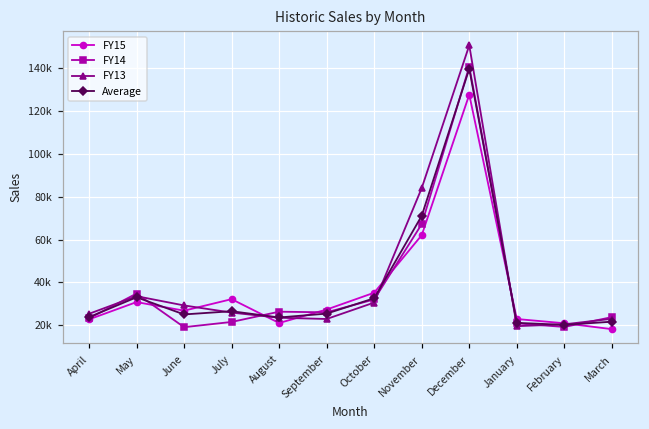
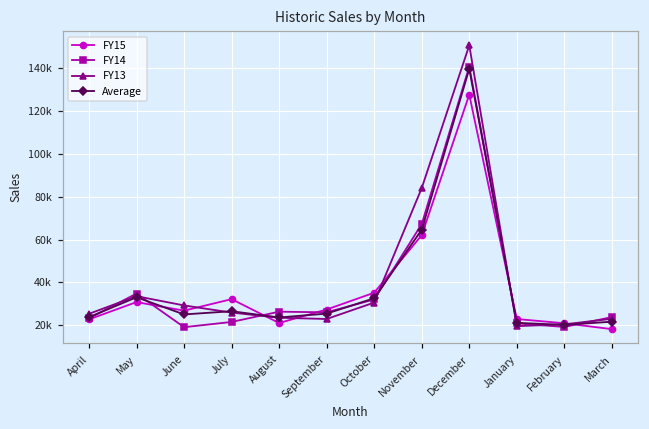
  {
    "Average": {
      "June": 25000,
-     "November": 71000,
+     "November": 65000,
      "March": 22000
    }
  }
